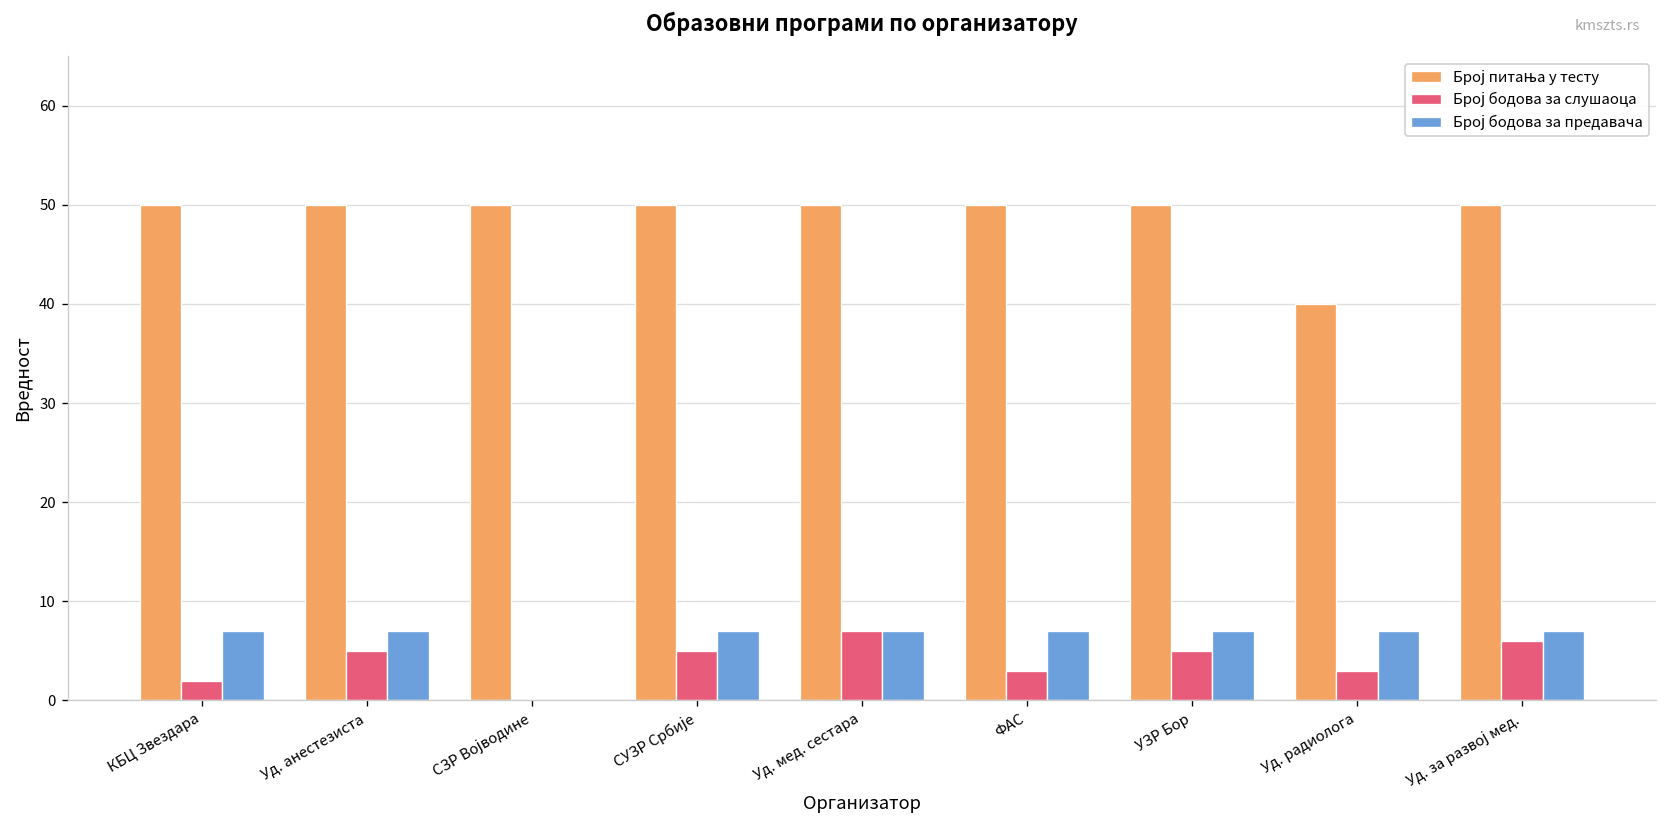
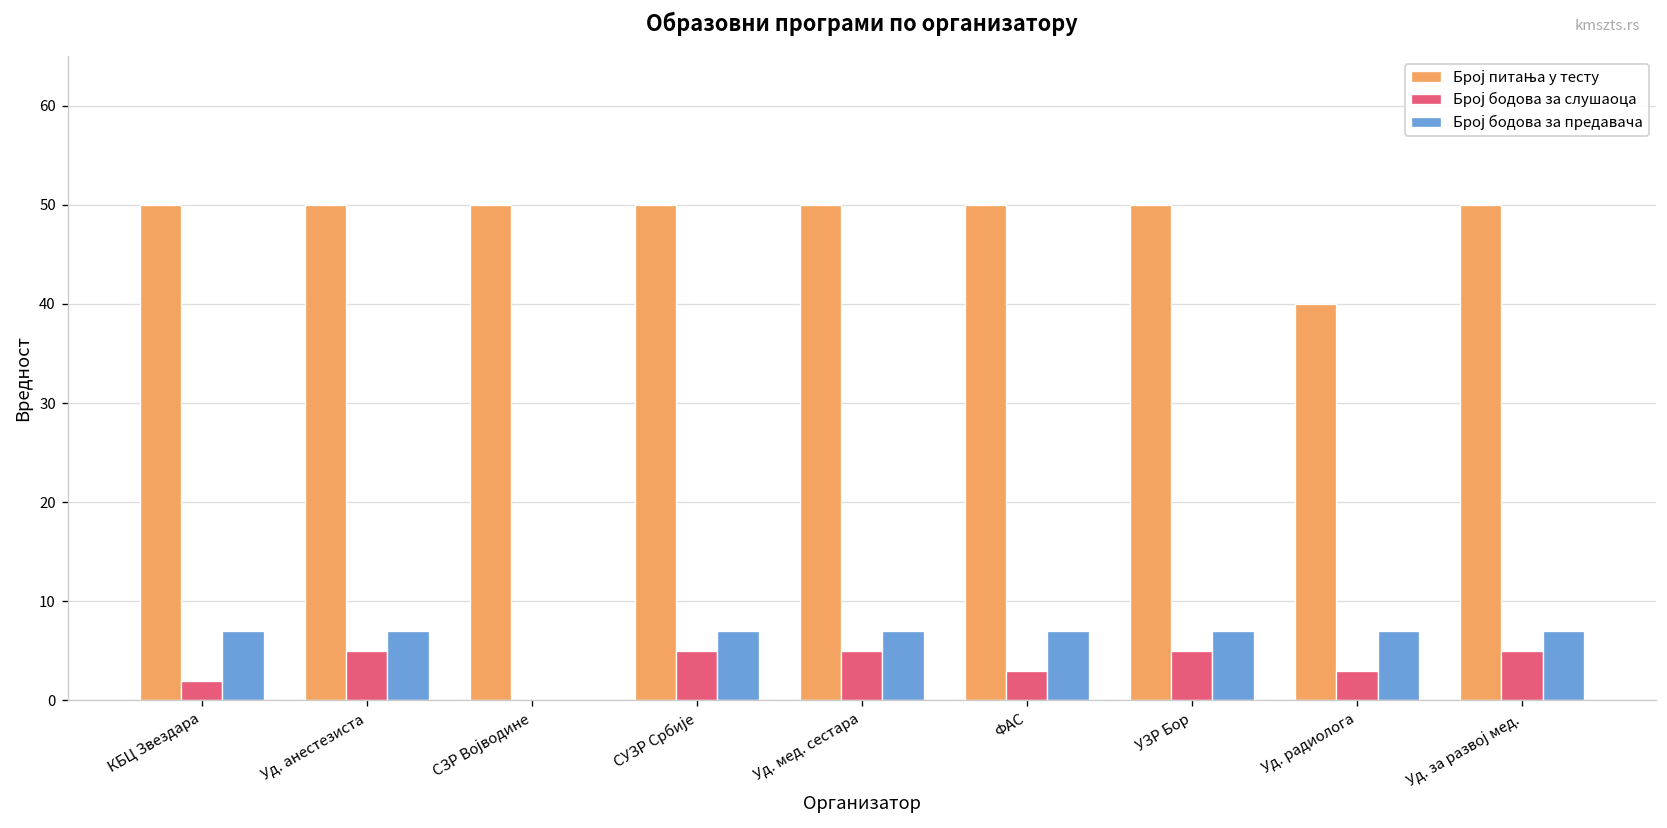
  {
    "Број питања у тесту": {
      "КБЦ Звездара": 50,
      "Уд. анестезиста": 50,
      "СЗР Војводине": 50,
      "СУЗР Србије": 50,
      "Уд. мед. сестара": 50,
      "ФАС": 50,
      "УЗР Бор": 50,
      "Уд. радиолога": 40,
      "Уд. за развој мед.": 50
    },
    "Број бодова за слушаоца": {
      "КБЦ Звездара": 2,
      "Уд. анестезиста": 5,
      "СЗР Војводине": 0,
      "СУЗР Србије": 5,
-     "Уд. мед. сестара": 7,
+     "Уд. мед. сестара": 5,
      "ФАС": 3,
      "УЗР Бор": 5,
      "Уд. радиолога": 3,
-     "Уд. за развој мед.": 6
+     "Уд. за развој мед.": 5
    },
    "Број бодова за предавача": {
      "КБЦ Звездара": 7,
      "Уд. анестезиста": 7,
      "СЗР Војводине": 0,
      "СУЗР Србије": 7,
      "Уд. мед. сестара": 7,
      "ФАС": 7,
      "УЗР Бор": 7,
      "Уд. радиолога": 7,
      "Уд. за развој мед.": 7
    }
  }
